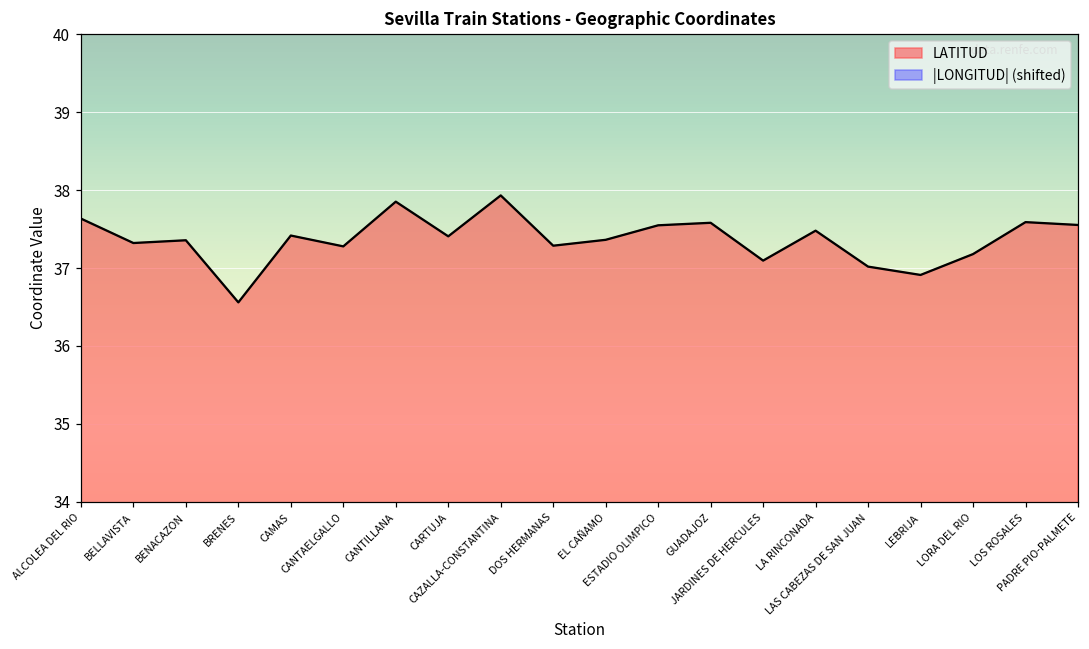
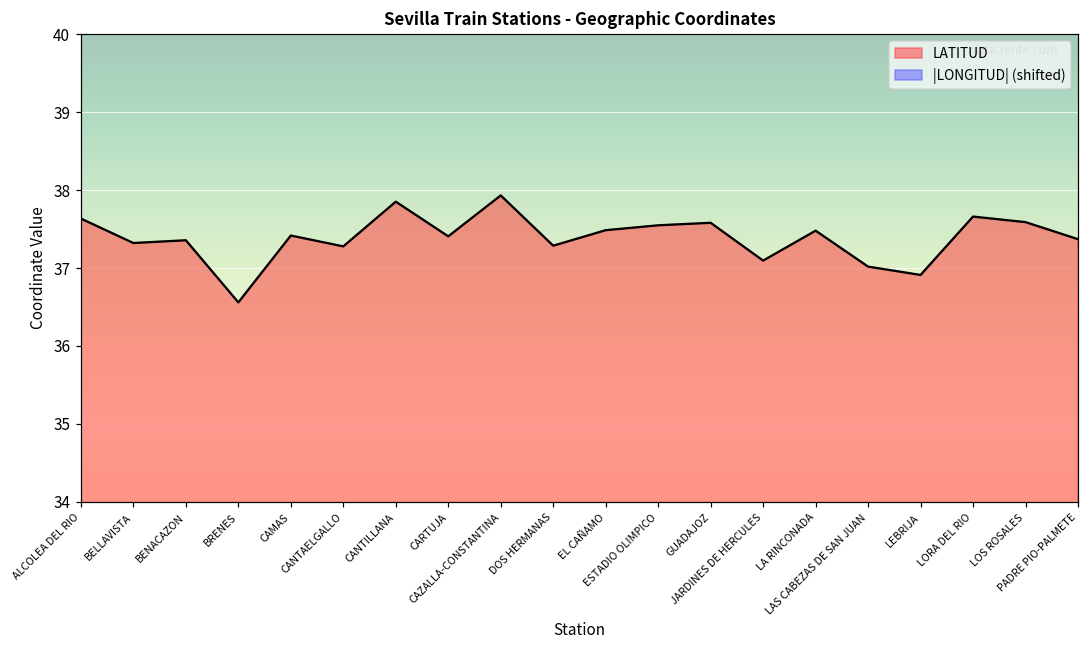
  {
    "LATITUD": {
      "ALCOLEA DEL RIO": 37.6,
      "BELLAVISTA": 37.3,
      "BENACAZON": 37.4,
      "BRENES": 36.6,
      "CAMAS": 37.4,
      "CANTAELGALLO": 37.3,
      "CANTILLANA": 37.9,
      "CARTUJA": 37.4,
      "CAZALLA-CONSTANTINA": 37.9,
      "DOS HERMANAS": 37.3,
-     "EL CAÑAMO": 37.4,
+     "EL CAÑAMO": 37.5,
      "ESTADIO OLIMPICO": 37.5,
      "GUADAJOZ": 37.6,
      "JARDINES DE HERCULES": 37.1,
      "LA RINCONADA": 37.5,
      "LAS CABEZAS DE SAN JUAN": 37.0,
      "LEBRIJA": 36.9,
-     "LORA DEL RIO": 37.2,
+     "LORA DEL RIO": 37.7,
      "LOS ROSALES": 37.6,
-     "PADRE PIO-PALMETE": 37.6
+     "PADRE PIO-PALMETE": 37.4
    }
  }
